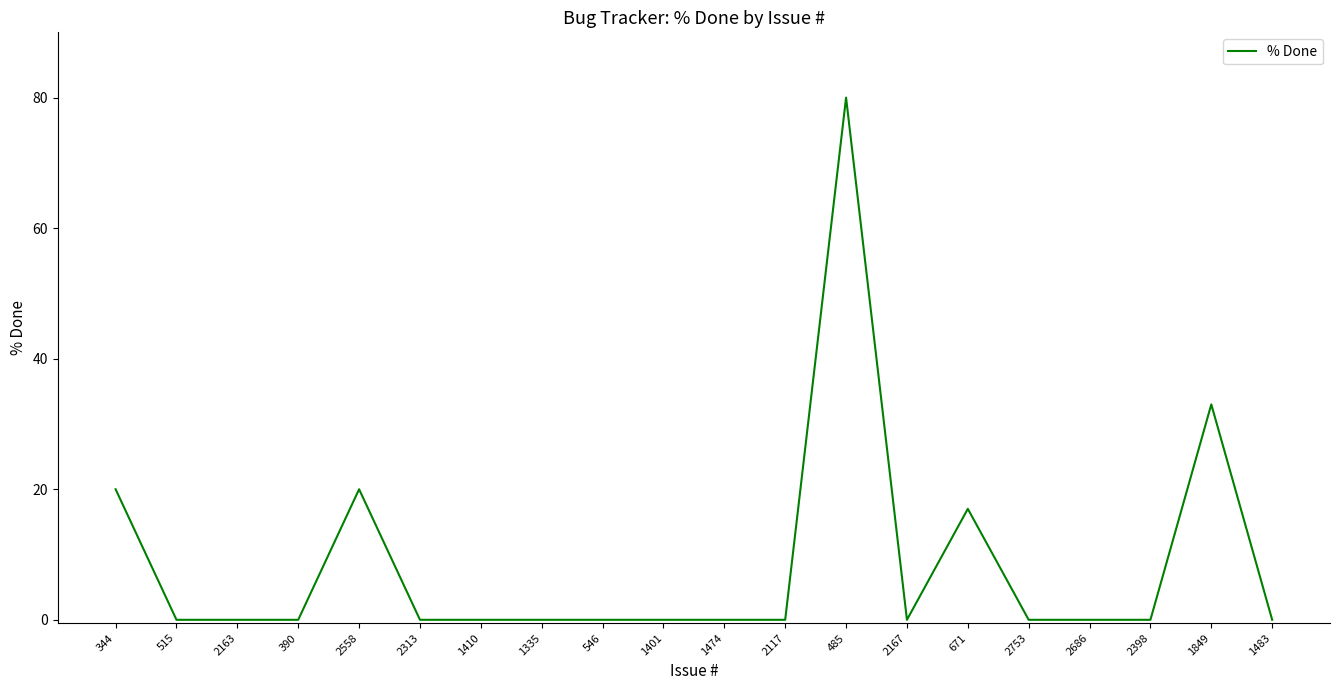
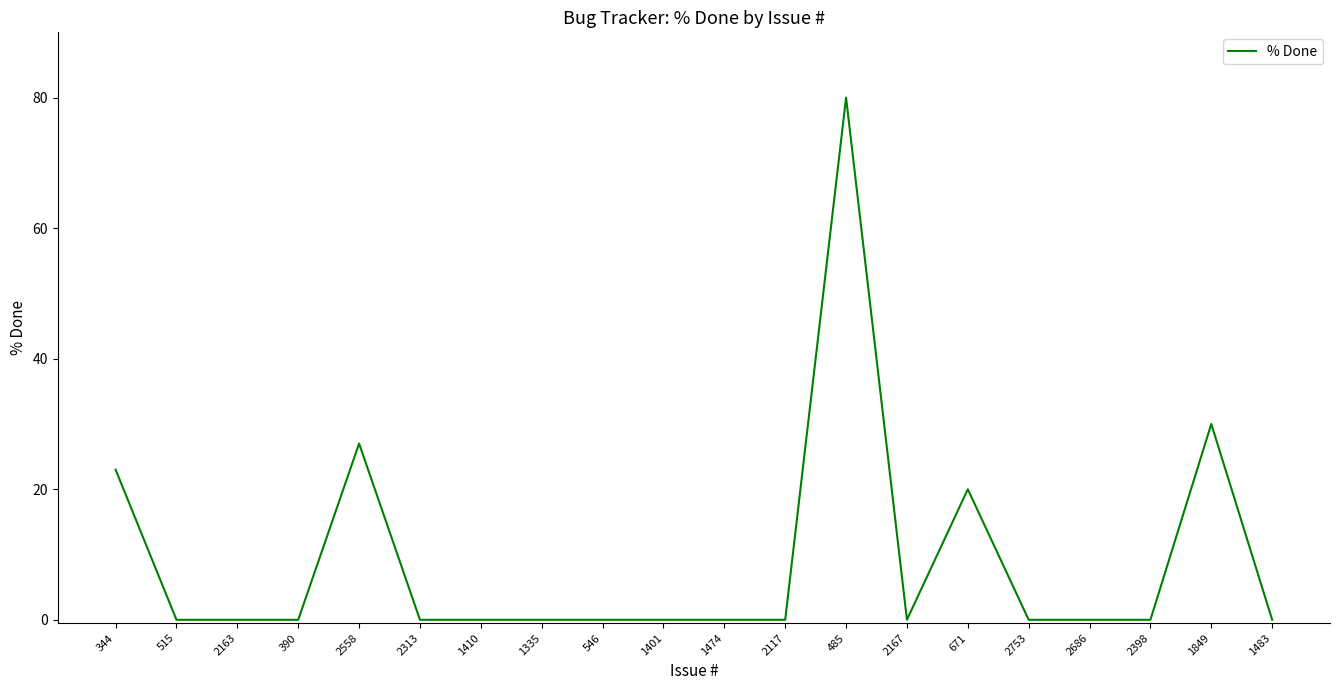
  {
-   "344": 20,
+   "344": 23,
    "515": 0,
    "2163": 0,
    "390": 0,
-   "2558": 20,
+   "2558": 27,
    "2313": 0,
    "1410": 0,
    "1335": 0,
    "546": 0,
    "1401": 0,
    "1474": 0,
    "2117": 0,
    "485": 80,
    "2167": 0,
-   "671": 17,
+   "671": 20,
    "2753": 0,
    "2686": 0,
    "2398": 0,
-   "1849": 33,
+   "1849": 30,
    "1483": 0
  }
